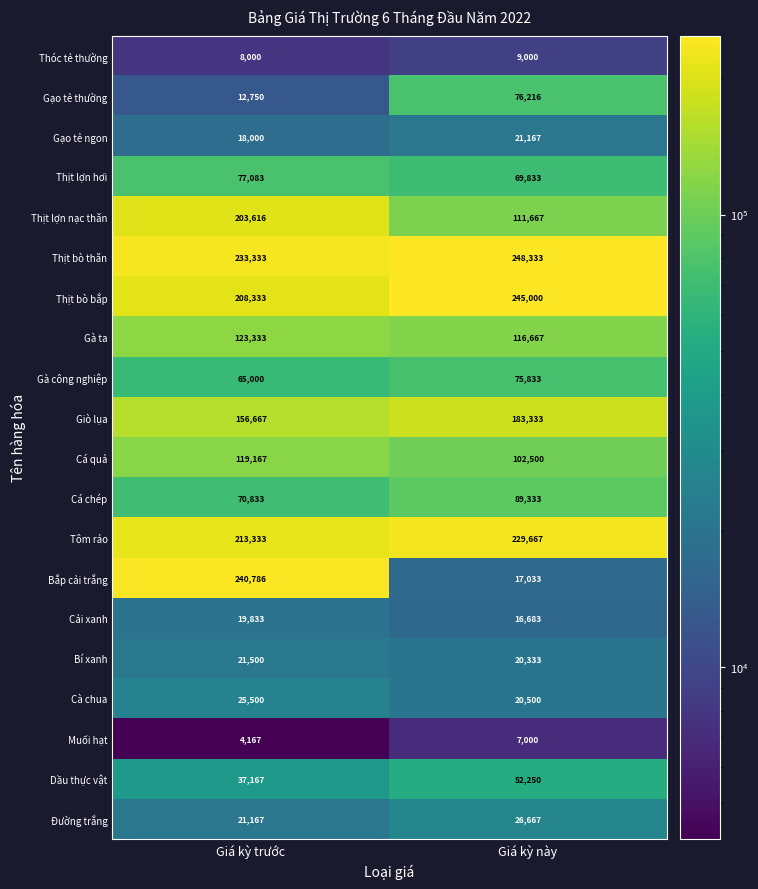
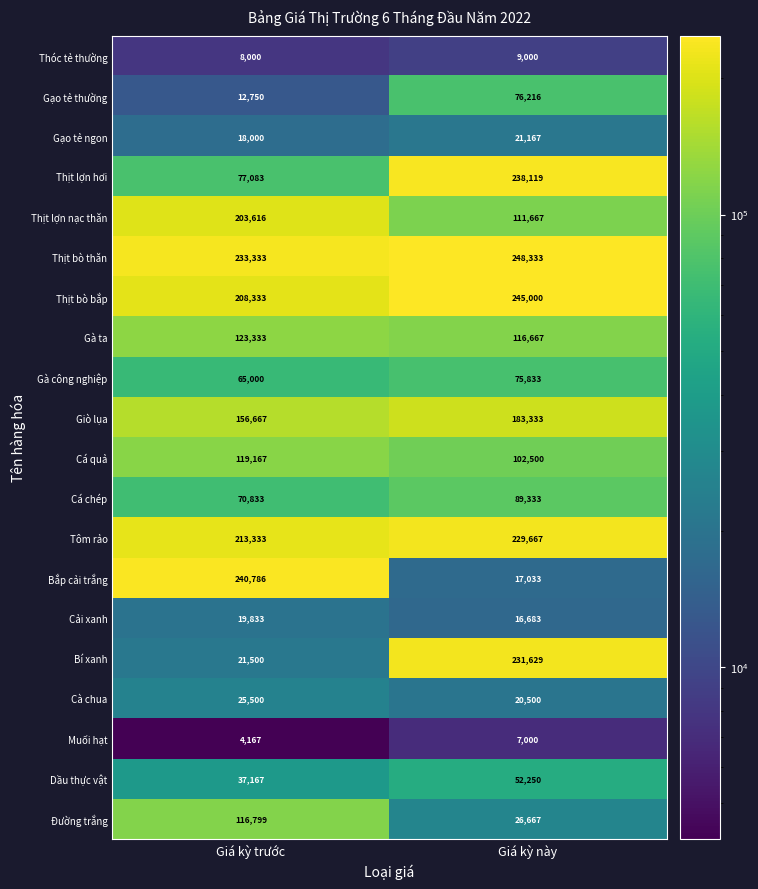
  {
    "Thóc tẻ thường": {
      "Giá kỳ trước": "8,000",
      "Giá kỳ này": "9,000"
    },
    "Gạo tẻ thường": {
      "Giá kỳ trước": "12,750",
      "Giá kỳ này": "76,216"
    },
    "Gạo tẻ ngon": {
      "Giá kỳ trước": "18,000",
      "Giá kỳ này": "21,167"
    },
    "Thịt lợn hơi": {
      "Giá kỳ trước": "77,083",
-     "Giá kỳ này": "69,833"
+     "Giá kỳ này": "238,119"
    },
    "Thịt lợn nạc thăn": {
      "Giá kỳ trước": "203,616",
      "Giá kỳ này": "111,667"
    },
    "Thịt bò thăn": {
      "Giá kỳ trước": "233,333",
      "Giá kỳ này": "248,333"
    },
    "Thịt bò bắp": {
      "Giá kỳ trước": "208,333",
      "Giá kỳ này": "245,000"
    },
    "Gà ta": {
      "Giá kỳ trước": "123,333",
      "Giá kỳ này": "116,667"
    },
    "Gà công nghiệp": {
      "Giá kỳ trước": "65,000",
      "Giá kỳ này": "75,833"
    },
    "Giò lụa": {
      "Giá kỳ trước": "156,667",
      "Giá kỳ này": "183,333"
    },
    "Cá quả": {
      "Giá kỳ trước": "119,167",
      "Giá kỳ này": "102,500"
    },
    "Cá chép": {
      "Giá kỳ trước": "70,833",
      "Giá kỳ này": "89,333"
    },
    "Tôm rảo": {
      "Giá kỳ trước": "213,333",
      "Giá kỳ này": "229,667"
    },
    "Bắp cải trắng": {
      "Giá kỳ trước": "240,786",
      "Giá kỳ này": "17,033"
    },
    "Cải xanh": {
      "Giá kỳ trước": "19,833",
      "Giá kỳ này": "16,683"
    },
    "Bí xanh": {
      "Giá kỳ trước": "21,500",
-     "Giá kỳ này": "20,333"
+     "Giá kỳ này": "231,629"
    },
    "Cà chua": {
      "Giá kỳ trước": "25,500",
      "Giá kỳ này": "20,500"
    },
    "Muối hạt": {
      "Giá kỳ trước": "4,167",
      "Giá kỳ này": "7,000"
    },
    "Dầu thực vật": {
      "Giá kỳ trước": "37,167",
      "Giá kỳ này": "52,250"
    },
    "Đường trắng": {
-     "Giá kỳ trước": "21,167",
+     "Giá kỳ trước": "116,799",
      "Giá kỳ này": "26,667"
    }
  }
